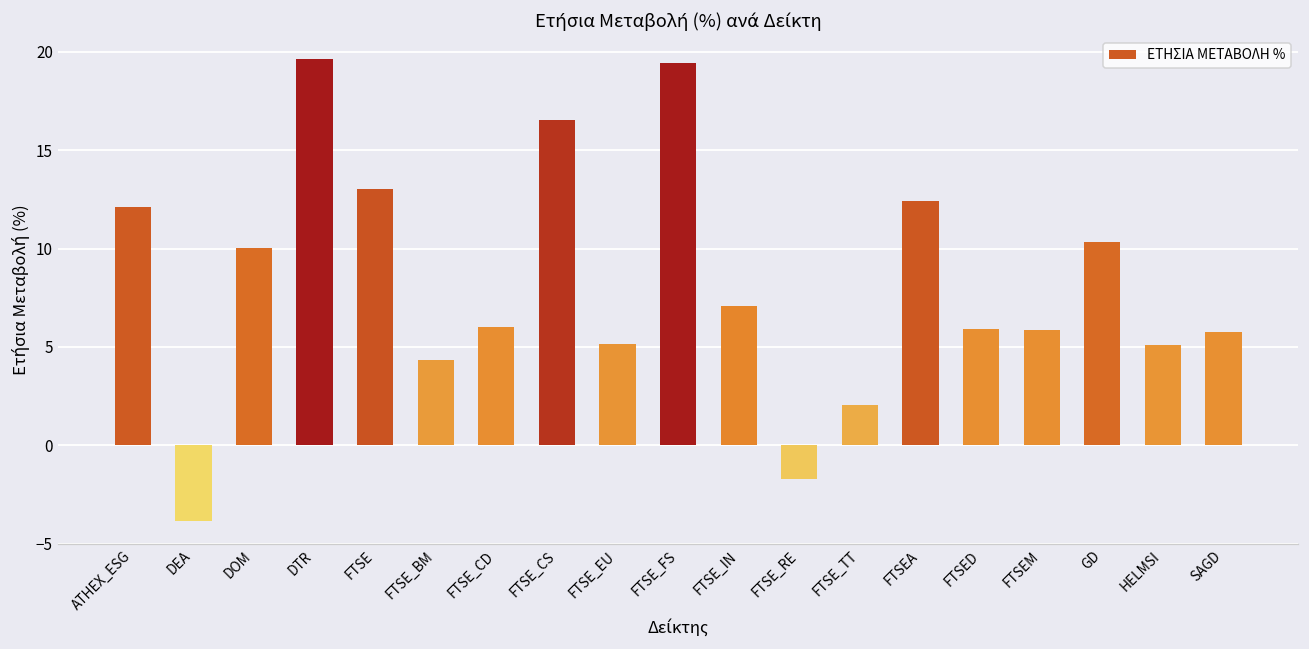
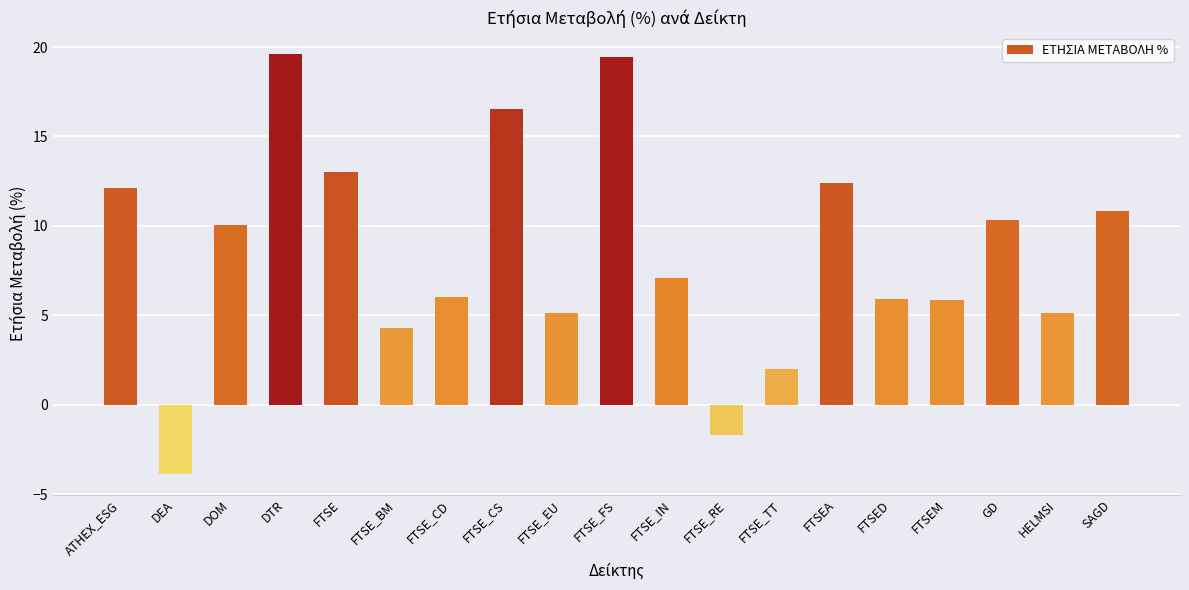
  {
    "ATHEX_ESG": 12.1,
    "DEA": -3.8,
    "DOM": 10.0,
    "DTR": 19.6,
    "FTSE": 13.0,
    "FTSE_BM": 4.3,
    "FTSE_CD": 6.0,
    "FTSE_CS": 16.5,
    "FTSE_EU": 5.1,
    "FTSE_FS": 19.5,
    "FTSE_IN": 7.1,
    "FTSE_RE": -1.7,
    "FTSE_TT": 2.0,
    "FTSEA": 12.4,
    "FTSED": 5.9,
    "FTSEM": 5.8,
    "GD": 10.3,
    "HELMSI": 5.1,
-   "SAGD": 5.8
+   "SAGD": 10.8
  }
